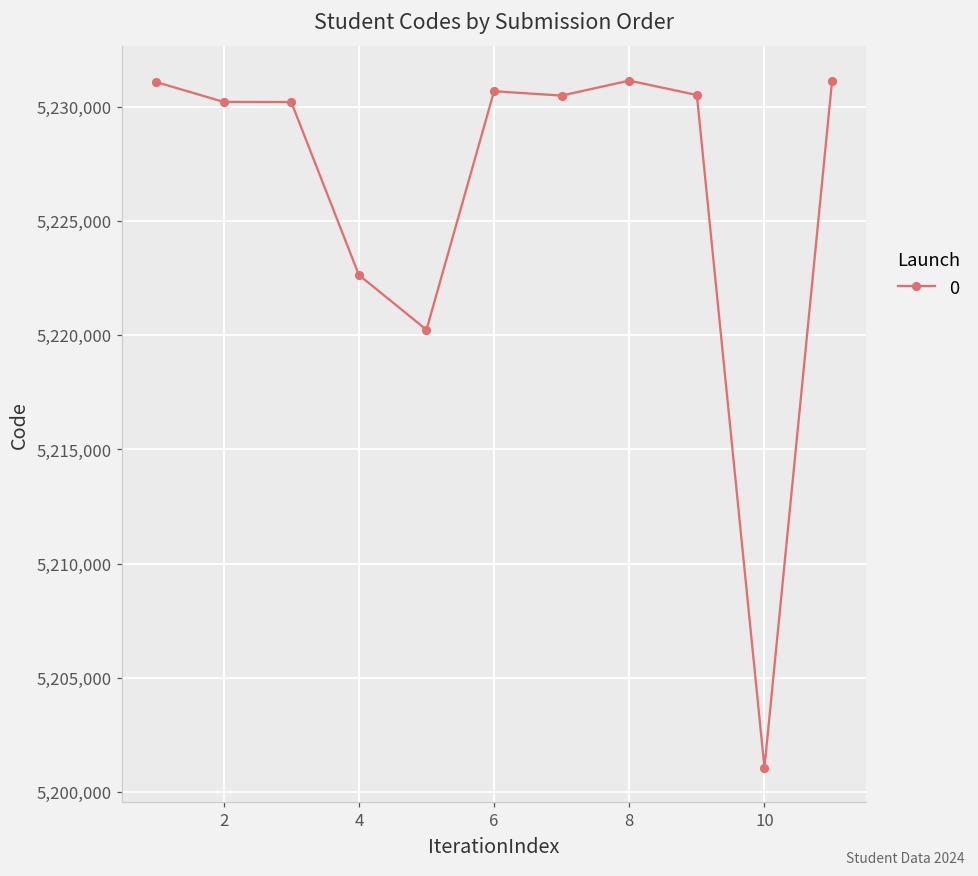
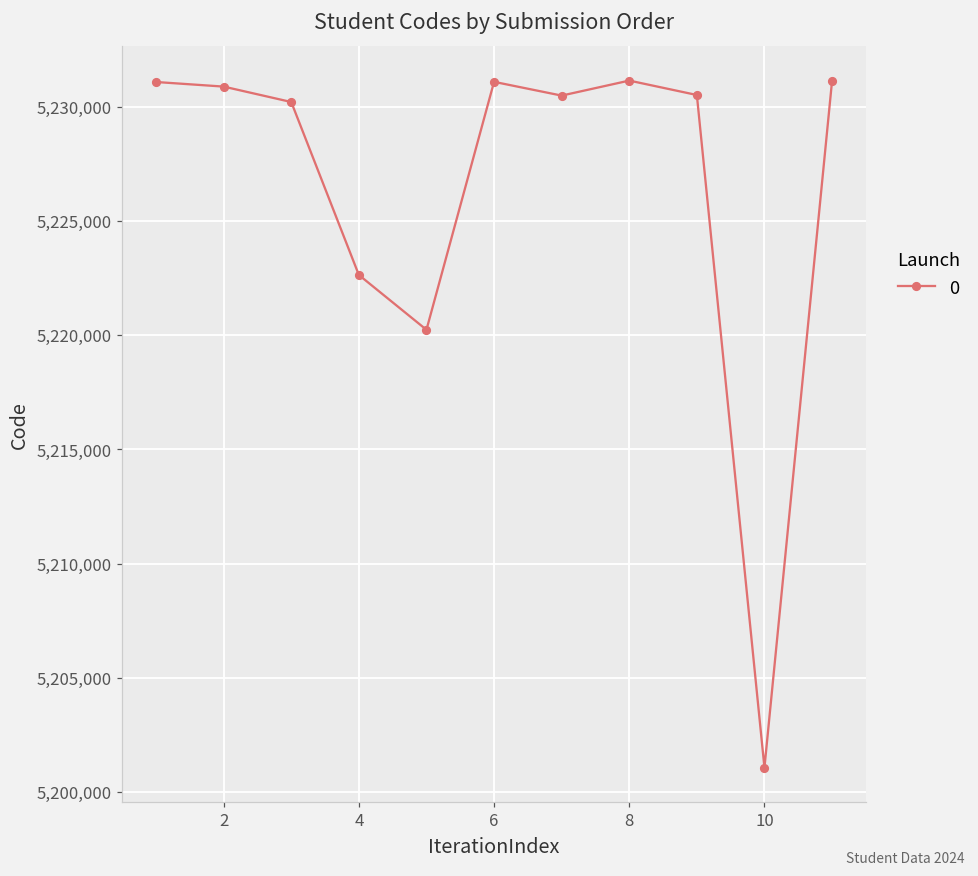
  {
-   "2": "5,230,200",
+   "2": "5,230,900",
    "4": "5,222,600",
-   "6": "5,230,700",
+   "6": "5,231,100",
    "8": "5,231,100",
    "10": "5,201,100"
  }
